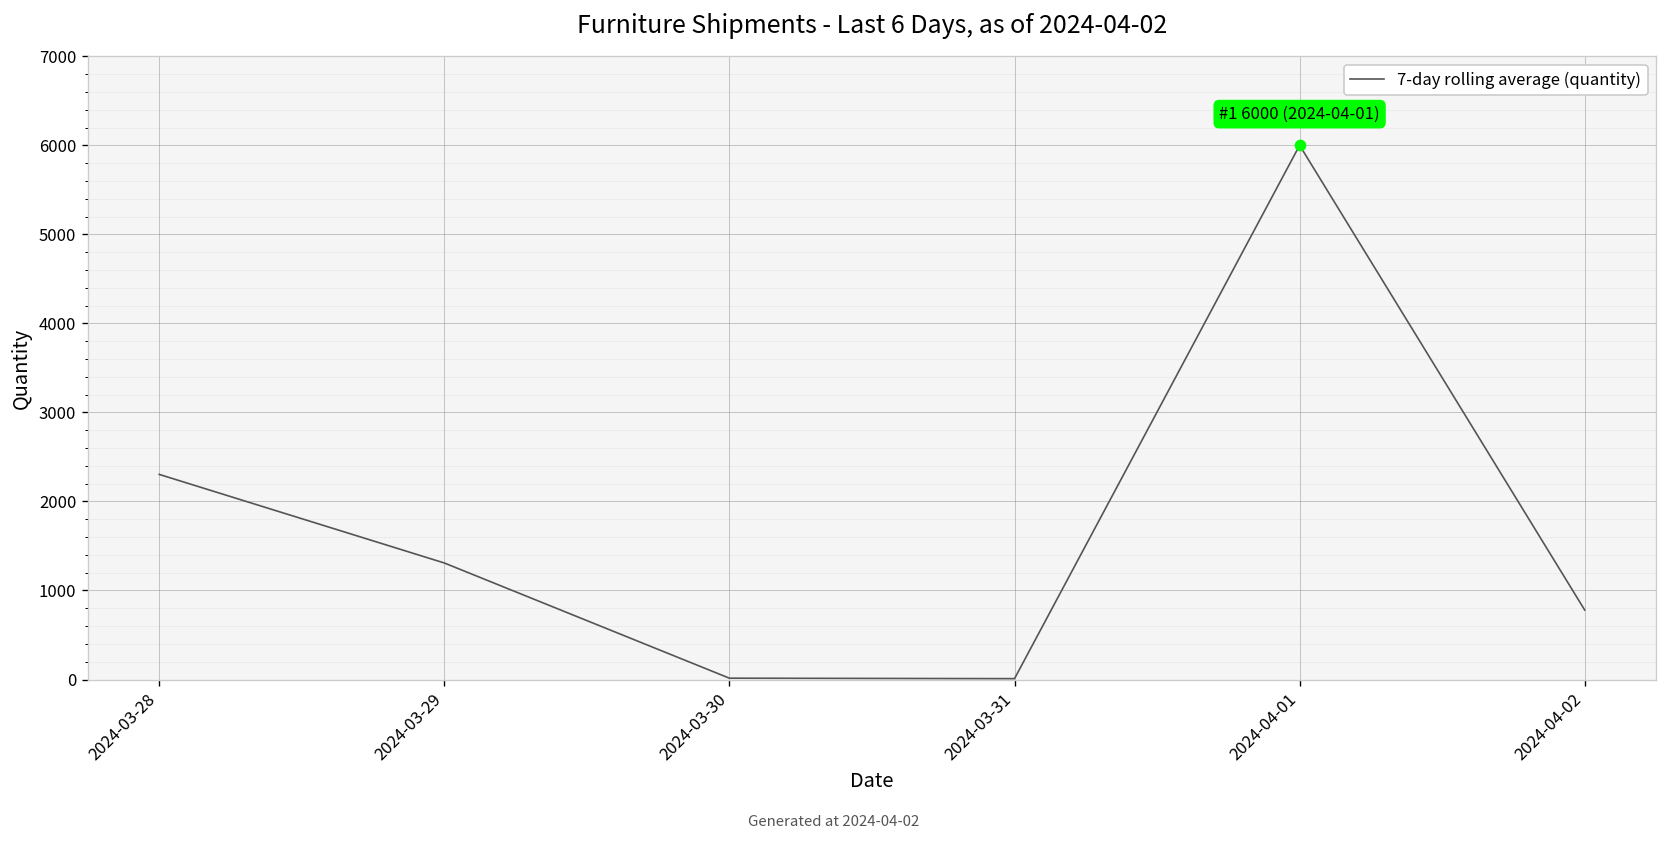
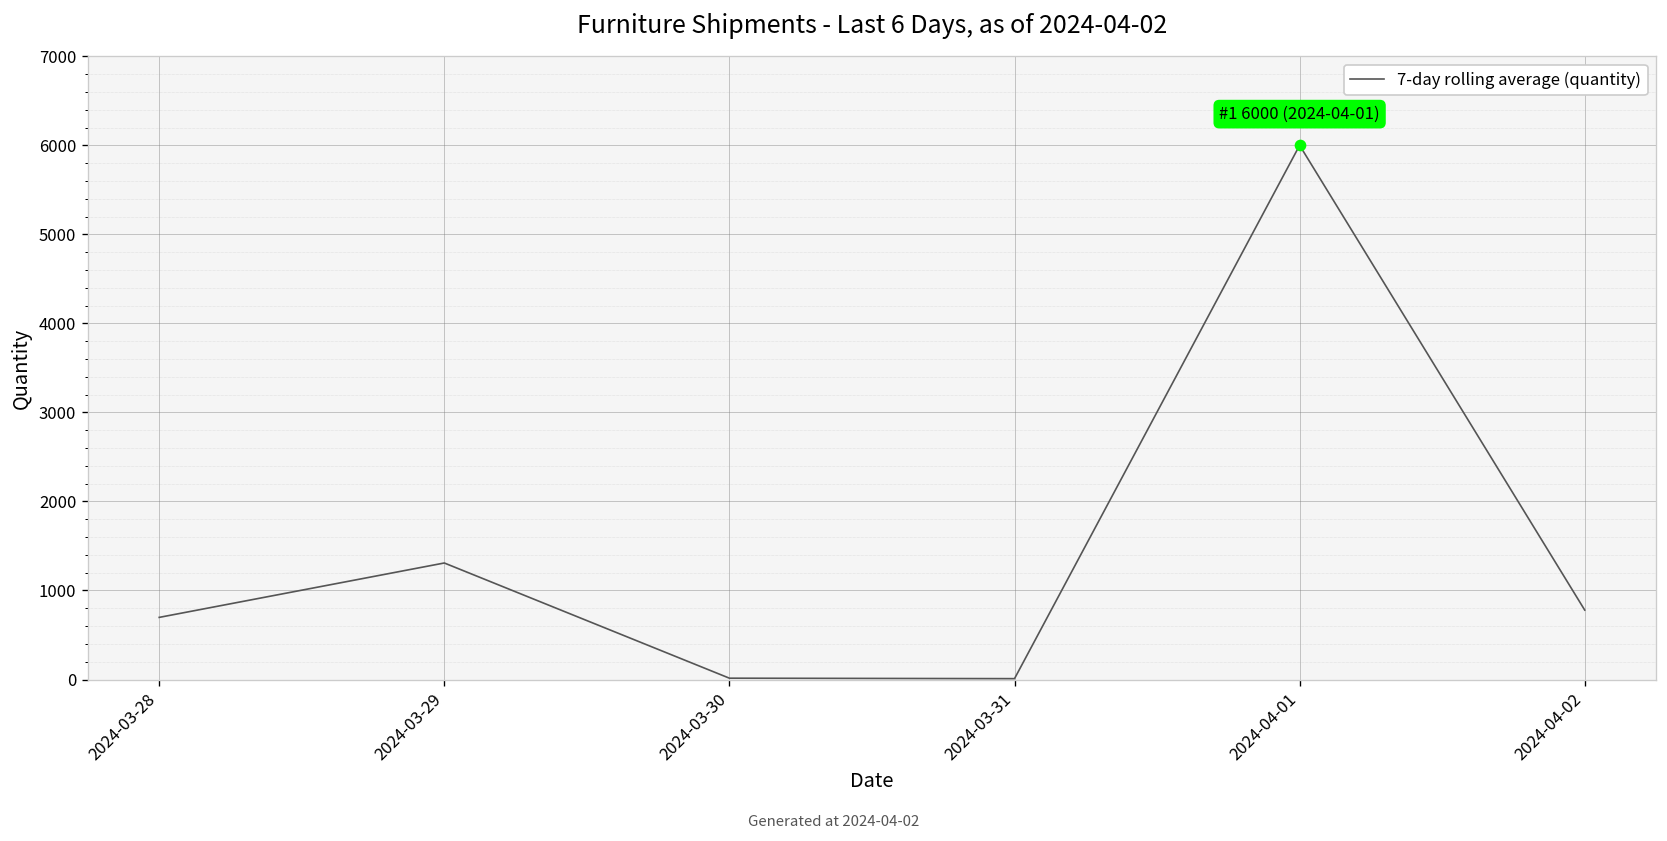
  {
    "7-day rolling average (quantity)": {
-     "2024-03-28": 2300,
+     "2024-03-28": 700,
      "2024-03-29": 1300,
      "2024-03-30": 0,
      "2024-03-31": 0,
      "2024-04-02": 800
    }
  }
